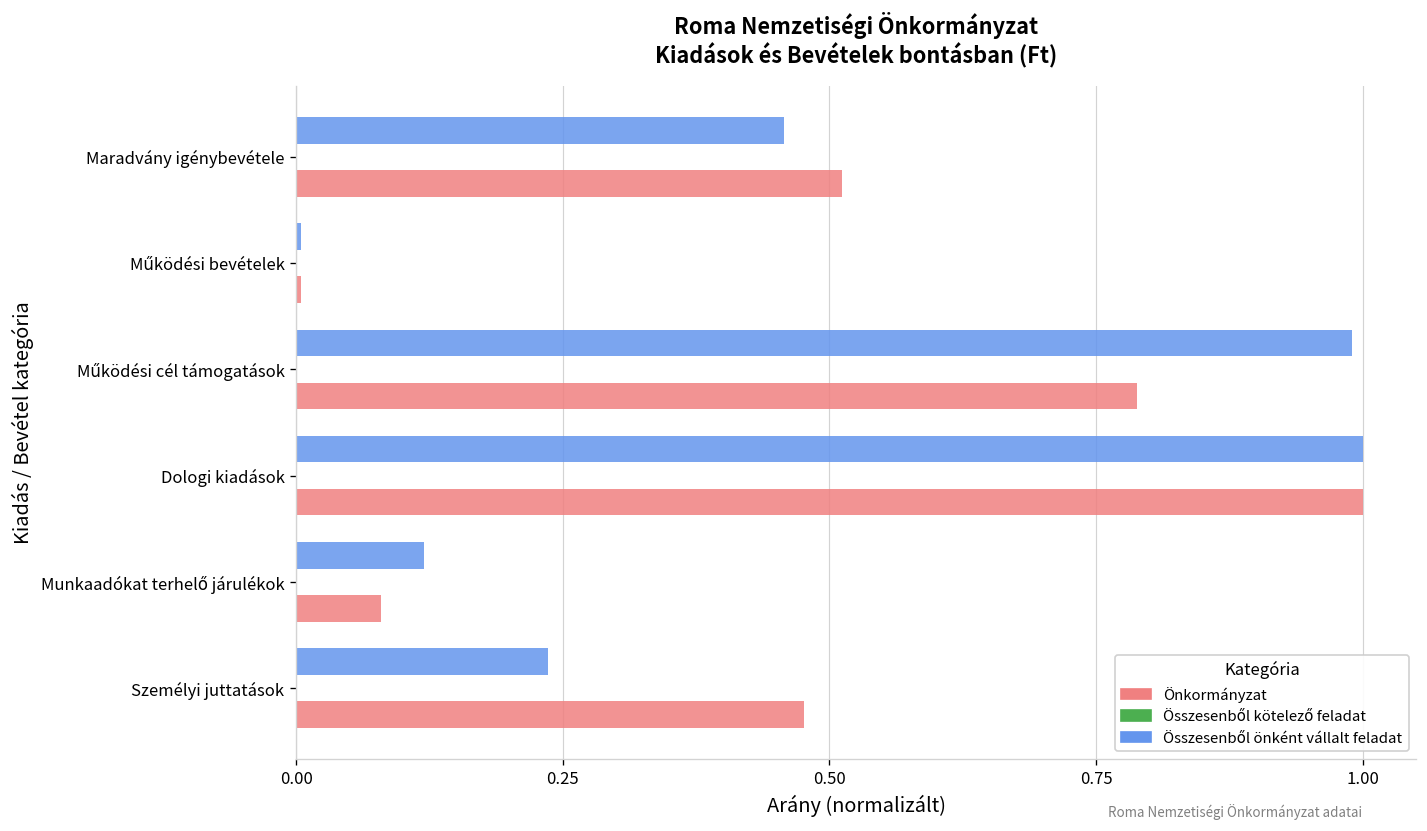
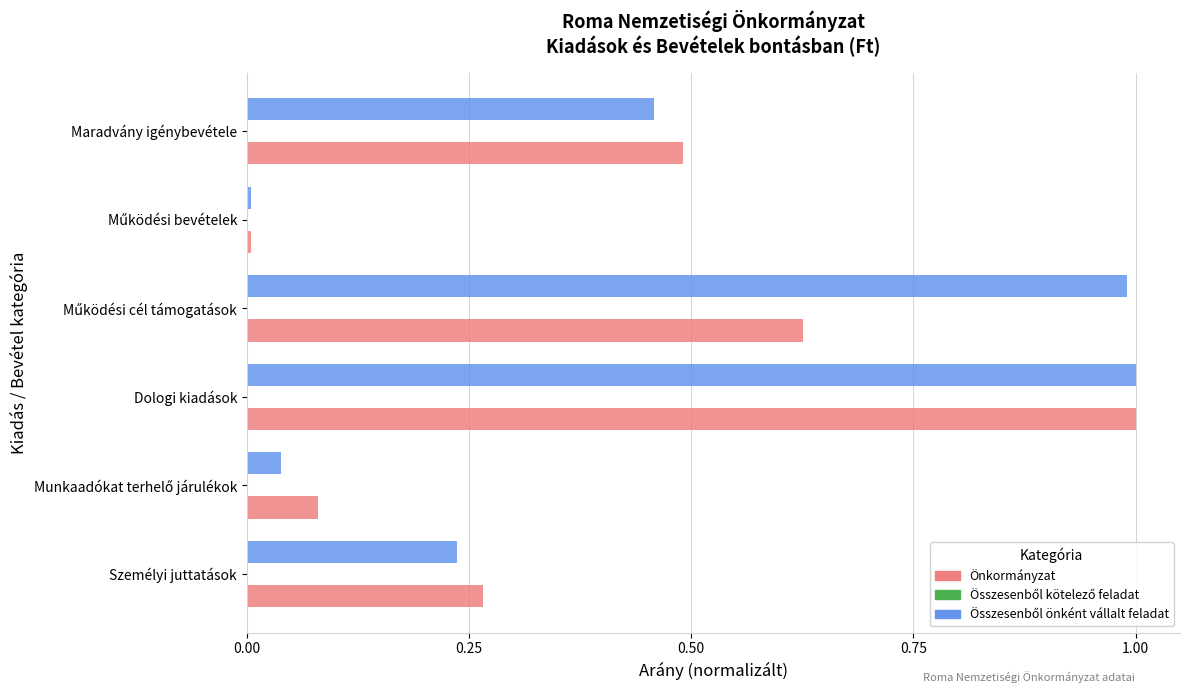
  {
    "Önkormányzat": {
-     "Maradvány igénybevétele": 0.51,
+     "Maradvány igénybevétele": 0.49,
      "Működési bevételek": 0.00,
-     "Működési cél támogatások": 0.79,
+     "Működési cél támogatások": 0.63,
      "Dologi kiadások": 1.00,
      "Munkaadókat terhelő járulékok": 0.08,
-     "Személyi juttatások": 0.48
+     "Személyi juttatások": 0.27
    },
    "Összesenből kötelező feladat": {
      "Maradvány igénybevétele": 0.00,
      "Működési bevételek": 0.00,
      "Működési cél támogatások": 0.00,
      "Dologi kiadások": 0.00,
      "Munkaadókat terhelő járulékok": 0.00,
      "Személyi juttatások": 0.00
    },
    "Összesenből önként vállalt feladat": {
      "Maradvány igénybevétele": 0.46,
      "Működési bevételek": 0.00,
      "Működési cél támogatások": 0.99,
      "Dologi kiadások": 1.00,
-     "Munkaadókat terhelő járulékok": 0.12,
+     "Munkaadókat terhelő járulékok": 0.04,
      "Személyi juttatások": 0.24
    }
  }
